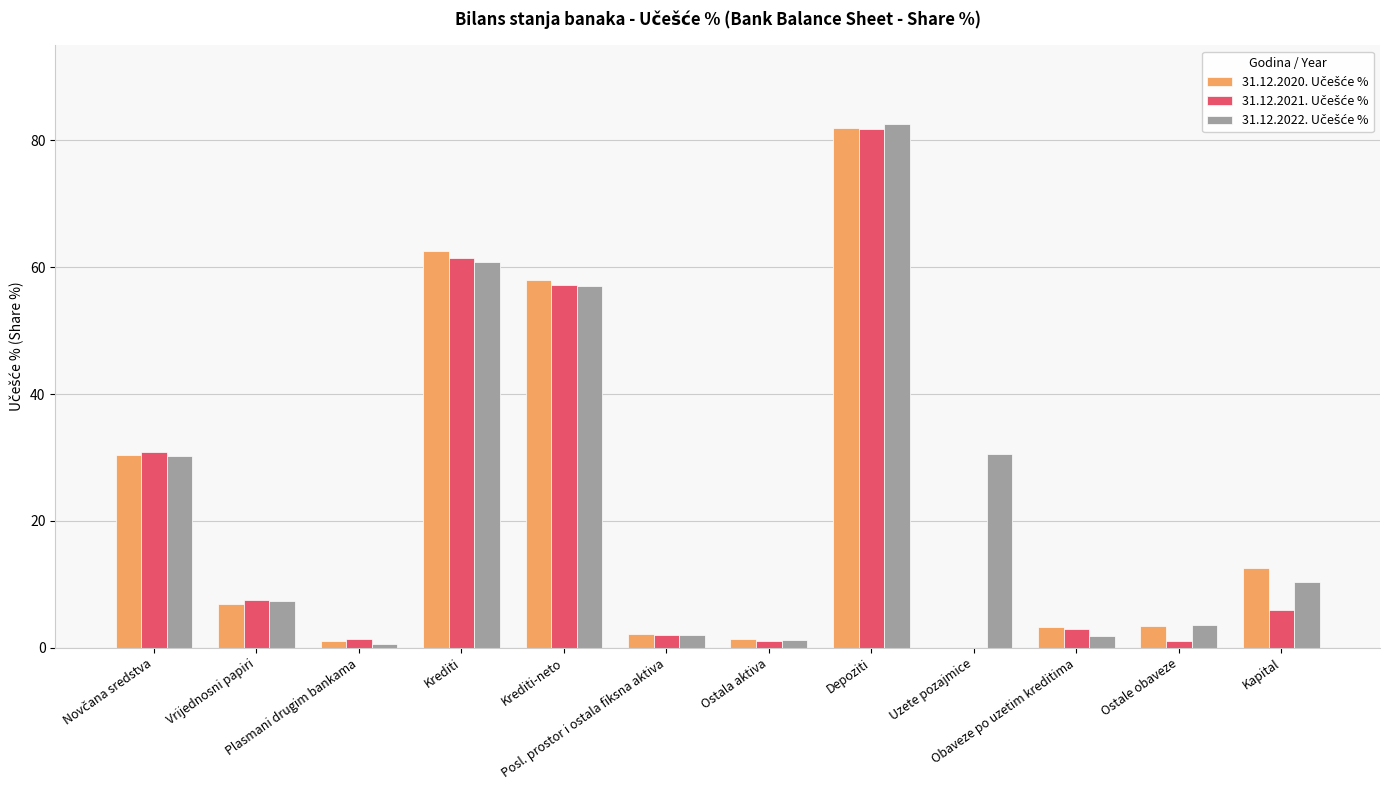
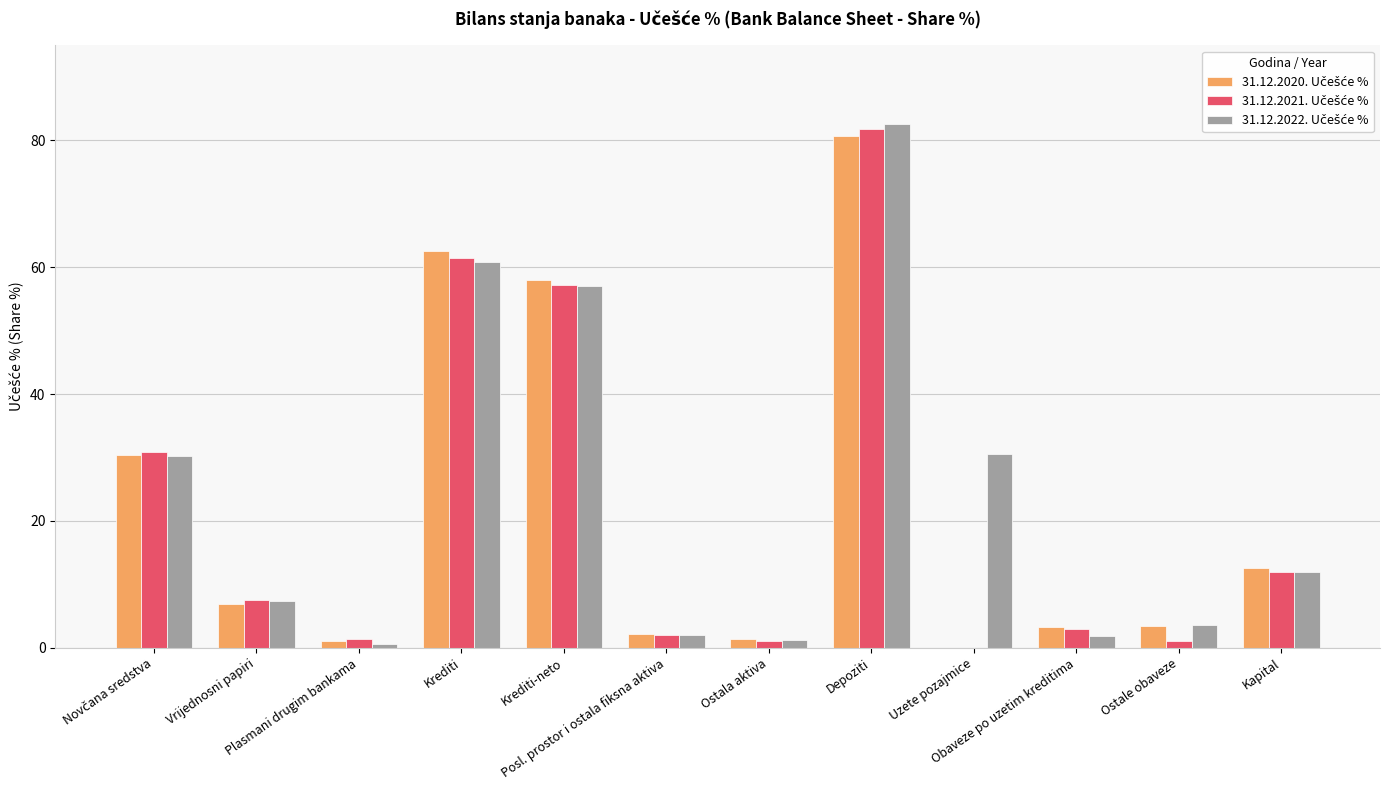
  {
    "31.12.2020. Učešće %": {
      "Novčana sredstva": 30,
      "Vrijednosni papiri": 7,
      "Plasmani drugim bankama": 1,
      "Krediti": 63,
      "Krediti-neto": 58,
      "Posl. prostor i ostala fiksna aktiva": 2,
      "Ostala aktiva": 1,
-     "Depoziti": 82,
+     "Depoziti": 81,
      "Uzete pozajmice": 0,
      "Obaveze po uzetim kreditima": 3,
      "Ostale obaveze": 4,
      "Kapital": 13
    },
    "31.12.2021. Učešće %": {
      "Novčana sredstva": 31,
      "Vrijednosni papiri": 8,
      "Plasmani drugim bankama": 1,
      "Krediti": 61,
      "Krediti-neto": 57,
      "Posl. prostor i ostala fiksna aktiva": 2,
      "Ostala aktiva": 1,
      "Depoziti": 82,
      "Uzete pozajmice": 0,
      "Obaveze po uzetim kreditima": 3,
      "Ostale obaveze": 1,
-     "Kapital": 6
+     "Kapital": 12
    },
    "31.12.2022. Učešće %": {
      "Novčana sredstva": 30,
      "Vrijednosni papiri": 7,
      "Plasmani drugim bankama": 1,
      "Krediti": 61,
      "Krediti-neto": 57,
      "Posl. prostor i ostala fiksna aktiva": 2,
      "Ostala aktiva": 1,
      "Depoziti": 83,
      "Uzete pozajmice": 31,
      "Obaveze po uzetim kreditima": 2,
      "Ostale obaveze": 4,
-     "Kapital": 10
+     "Kapital": 12
    }
  }
